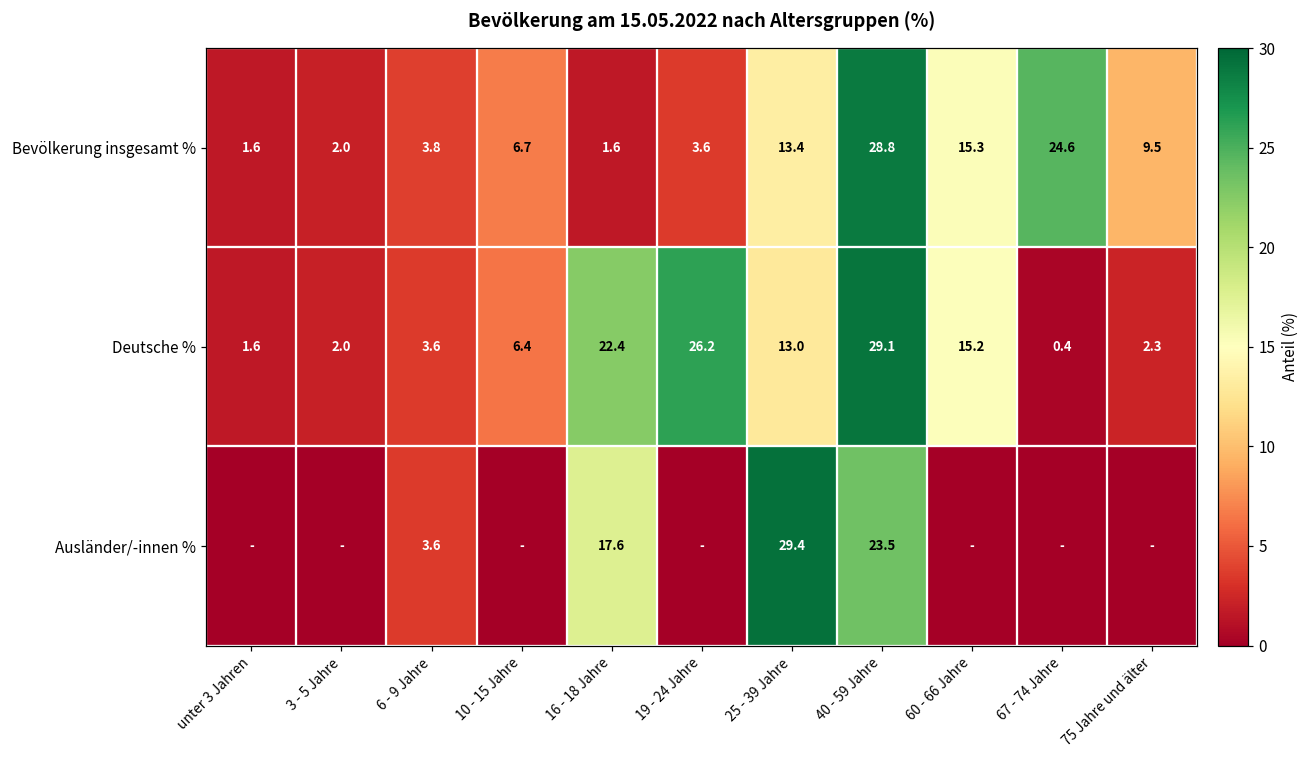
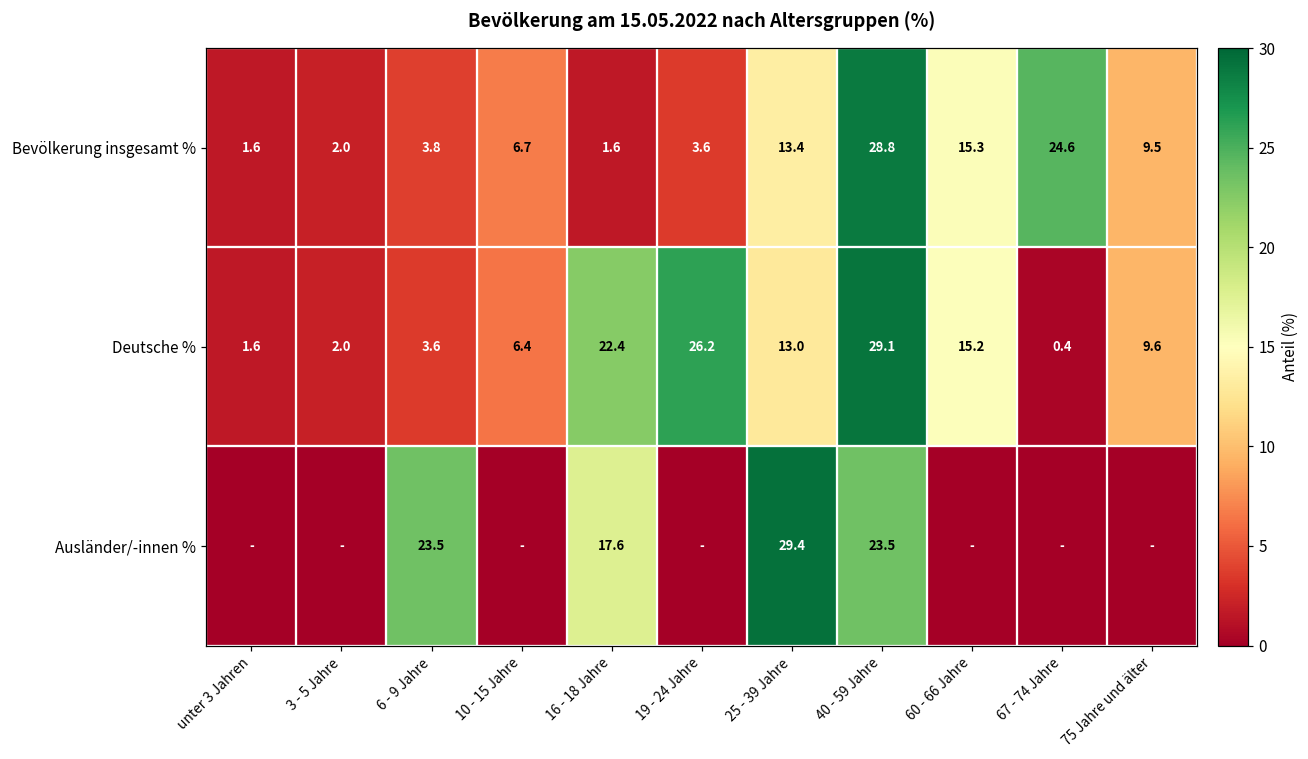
  {
    "Bevölkerung insgesamt %": {
      "unter 3 Jahren": 1.6,
      "3 - 5 Jahre": 2.0,
      "6 - 9 Jahre": 3.8,
      "10 - 15 Jahre": 6.7,
      "16 - 18 Jahre": 1.6,
      "19 - 24 Jahre": 3.6,
      "25 - 39 Jahre": 13.4,
      "40 - 59 Jahre": 28.8,
      "60 - 66 Jahre": 15.3,
      "67 - 74 Jahre": 24.6,
      "75 Jahre und älter": 9.5
    },
    "Deutsche %": {
      "unter 3 Jahren": 1.6,
      "3 - 5 Jahre": 2.0,
      "6 - 9 Jahre": 3.6,
      "10 - 15 Jahre": 6.4,
      "16 - 18 Jahre": 22.4,
      "19 - 24 Jahre": 26.2,
      "25 - 39 Jahre": 13.0,
      "40 - 59 Jahre": 29.1,
      "60 - 66 Jahre": 15.2,
      "67 - 74 Jahre": 0.4,
-     "75 Jahre und älter": 2.3
+     "75 Jahre und älter": 9.6
    },
    "Ausländer/-innen %": {
-     "6 - 9 Jahre": 3.6,
+     "6 - 9 Jahre": 23.5,
      "16 - 18 Jahre": 17.6,
      "25 - 39 Jahre": 29.4,
      "40 - 59 Jahre": 23.5
    }
  }
